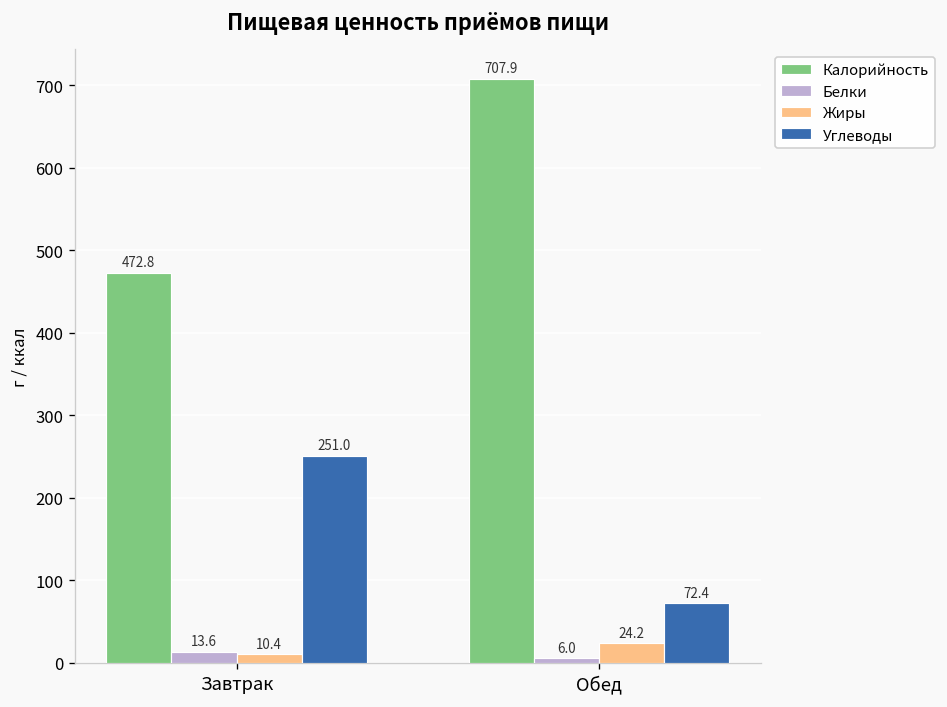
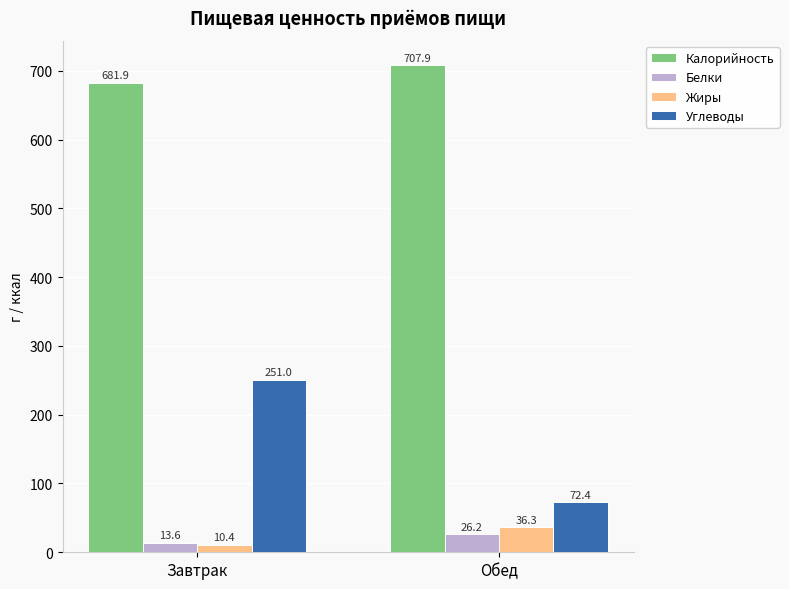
  {
    "Калорийность": {
-     "Завтрак": 472.8,
+     "Завтрак": 681.9,
      "Обед": 707.9
    },
    "Белки": {
      "Завтрак": 13.6,
-     "Обед": 6.0
+     "Обед": 26.2
    },
    "Жиры": {
      "Завтрак": 10.4,
-     "Обед": 24.2
+     "Обед": 36.3
    },
    "Углеводы": {
      "Завтрак": 251.0,
      "Обед": 72.4
    }
  }
